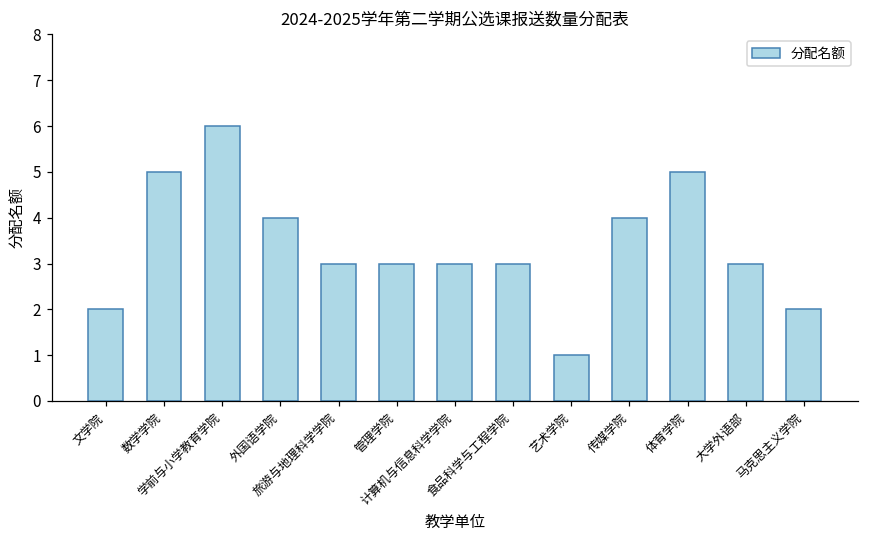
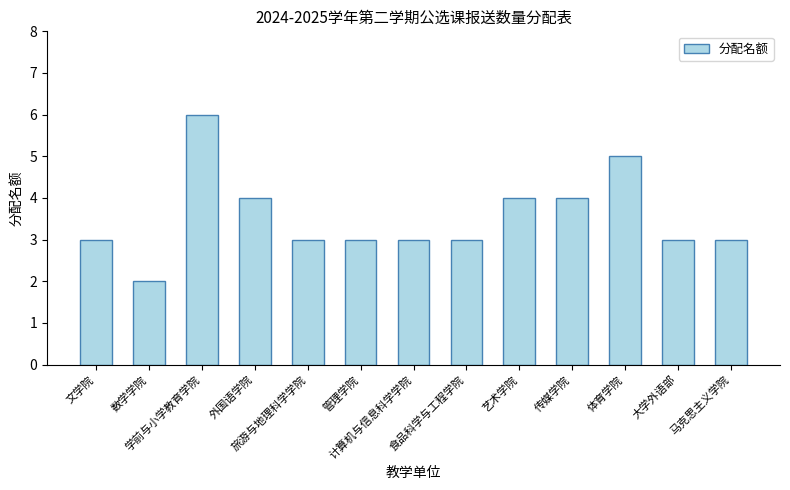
  {
-   "文学院": 2,
-   "数学学院": 5,
+   "文学院": 3,
+   "数学学院": 2,
    "学前与小学教育学院": 6,
    "外国语学院": 4,
    "旅游与地理科学学院": 3,
    "管理学院": 3,
    "计算机与信息科学学院": 3,
    "食品科学与工程学院": 3,
-   "艺术学院": 1,
+   "艺术学院": 4,
    "传媒学院": 4,
    "体育学院": 5,
    "大学外语部": 3,
-   "马克思主义学院": 2
+   "马克思主义学院": 3
  }
